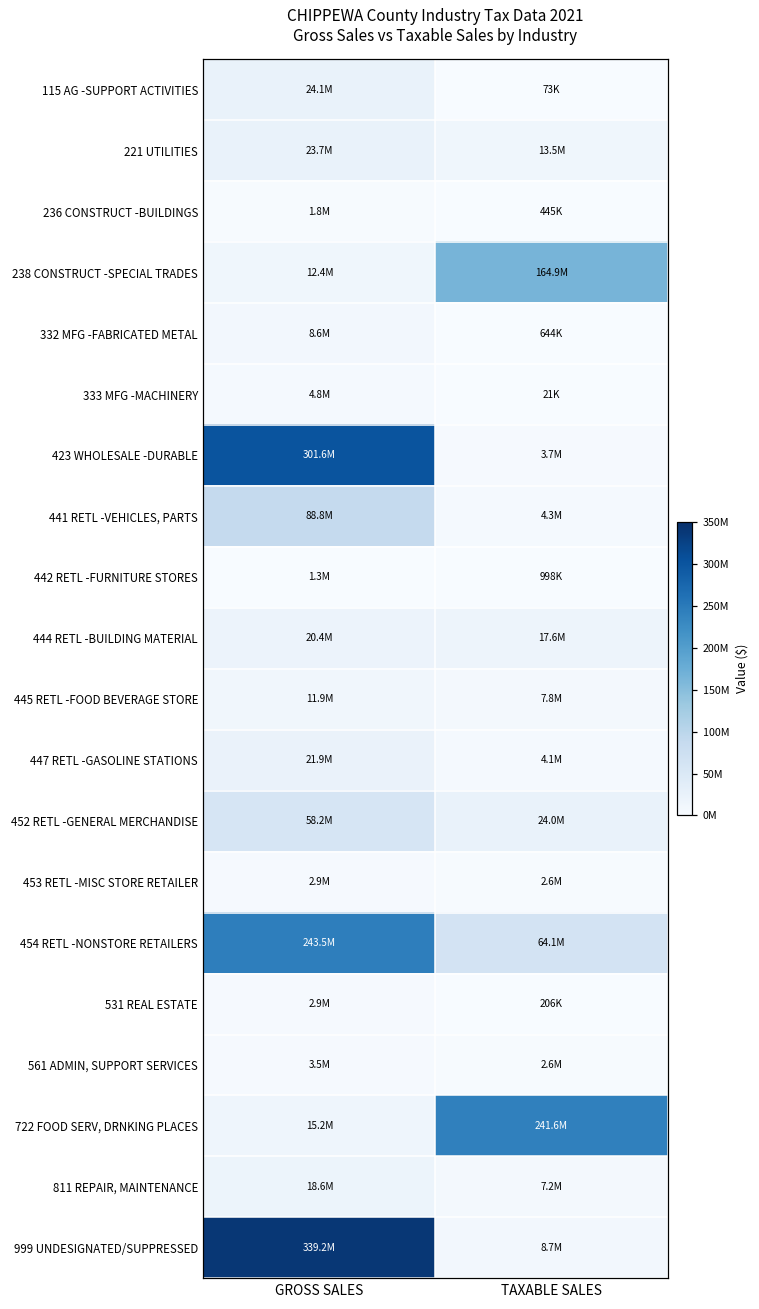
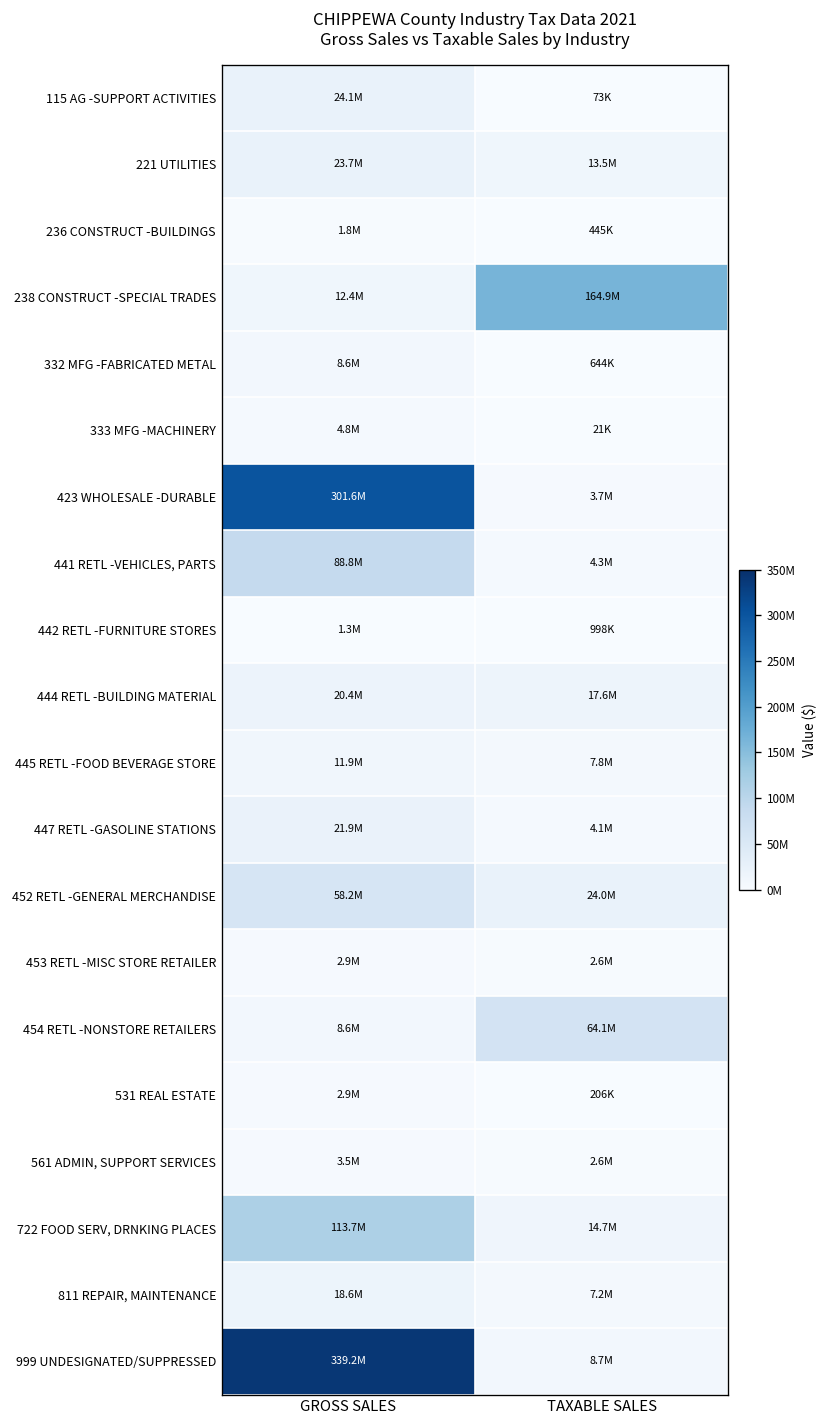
  {
    "115 AG -SUPPORT ACTIVITIES": {
      "GROSS SALES": "24.1M",
      "TAXABLE SALES": "73K"
    },
    "221 UTILITIES": {
      "GROSS SALES": "23.7M",
      "TAXABLE SALES": "13.5M"
    },
    "236 CONSTRUCT -BUILDINGS": {
      "GROSS SALES": "1.8M",
      "TAXABLE SALES": "445K"
    },
    "238 CONSTRUCT -SPECIAL TRADES": {
      "GROSS SALES": "12.4M",
      "TAXABLE SALES": "164.9M"
    },
    "332 MFG -FABRICATED METAL": {
      "GROSS SALES": "8.6M",
      "TAXABLE SALES": "644K"
    },
    "333 MFG -MACHINERY": {
      "GROSS SALES": "4.8M",
      "TAXABLE SALES": "21K"
    },
    "423 WHOLESALE -DURABLE": {
      "GROSS SALES": "301.6M",
      "TAXABLE SALES": "3.7M"
    },
    "441 RETL -VEHICLES, PARTS": {
      "GROSS SALES": "88.8M",
      "TAXABLE SALES": "4.3M"
    },
    "442 RETL -FURNITURE STORES": {
      "GROSS SALES": "1.3M",
      "TAXABLE SALES": "998K"
    },
    "444 RETL -BUILDING MATERIAL": {
      "GROSS SALES": "20.4M",
      "TAXABLE SALES": "17.6M"
    },
    "445 RETL -FOOD BEVERAGE STORE": {
      "GROSS SALES": "11.9M",
      "TAXABLE SALES": "7.8M"
    },
    "447 RETL -GASOLINE STATIONS": {
      "GROSS SALES": "21.9M",
      "TAXABLE SALES": "4.1M"
    },
    "452 RETL -GENERAL MERCHANDISE": {
      "GROSS SALES": "58.2M",
      "TAXABLE SALES": "24.0M"
    },
    "453 RETL -MISC STORE RETAILER": {
      "GROSS SALES": "2.9M",
      "TAXABLE SALES": "2.6M"
    },
    "454 RETL -NONSTORE RETAILERS": {
-     "GROSS SALES": "243.5M",
+     "GROSS SALES": "8.6M",
      "TAXABLE SALES": "64.1M"
    },
    "531 REAL ESTATE": {
      "GROSS SALES": "2.9M",
      "TAXABLE SALES": "206K"
    },
    "561 ADMIN, SUPPORT SERVICES": {
      "GROSS SALES": "3.5M",
      "TAXABLE SALES": "2.6M"
    },
    "722 FOOD SERV, DRNKING PLACES": {
-     "GROSS SALES": "15.2M",
-     "TAXABLE SALES": "241.6M"
+     "GROSS SALES": "113.7M",
+     "TAXABLE SALES": "14.7M"
    },
    "811 REPAIR, MAINTENANCE": {
      "GROSS SALES": "18.6M",
      "TAXABLE SALES": "7.2M"
    },
    "999 UNDESIGNATED/SUPPRESSED": {
      "GROSS SALES": "339.2M",
      "TAXABLE SALES": "8.7M"
    }
  }
